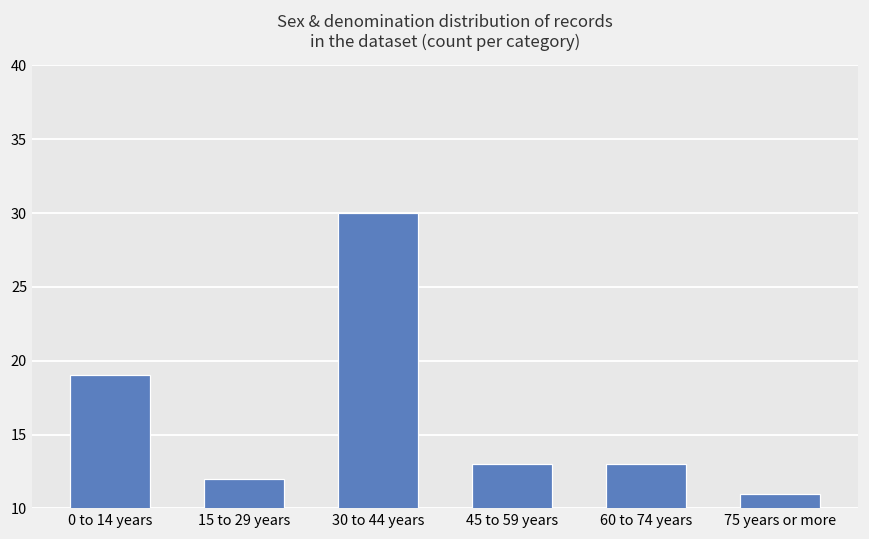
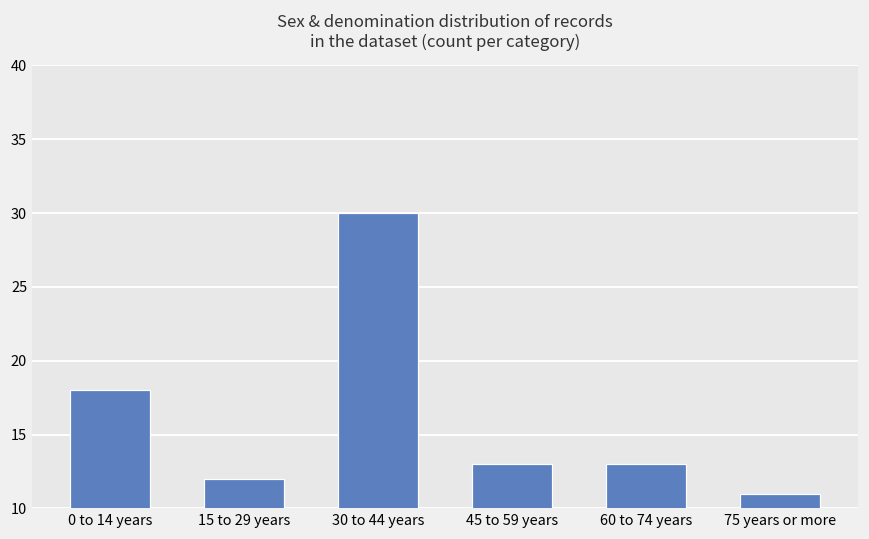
  {
-   "0 to 14 years": 19,
+   "0 to 14 years": 18,
    "15 to 29 years": 12,
    "30 to 44 years": 30,
    "45 to 59 years": 13,
    "60 to 74 years": 13,
    "75 years or more": 11
  }
